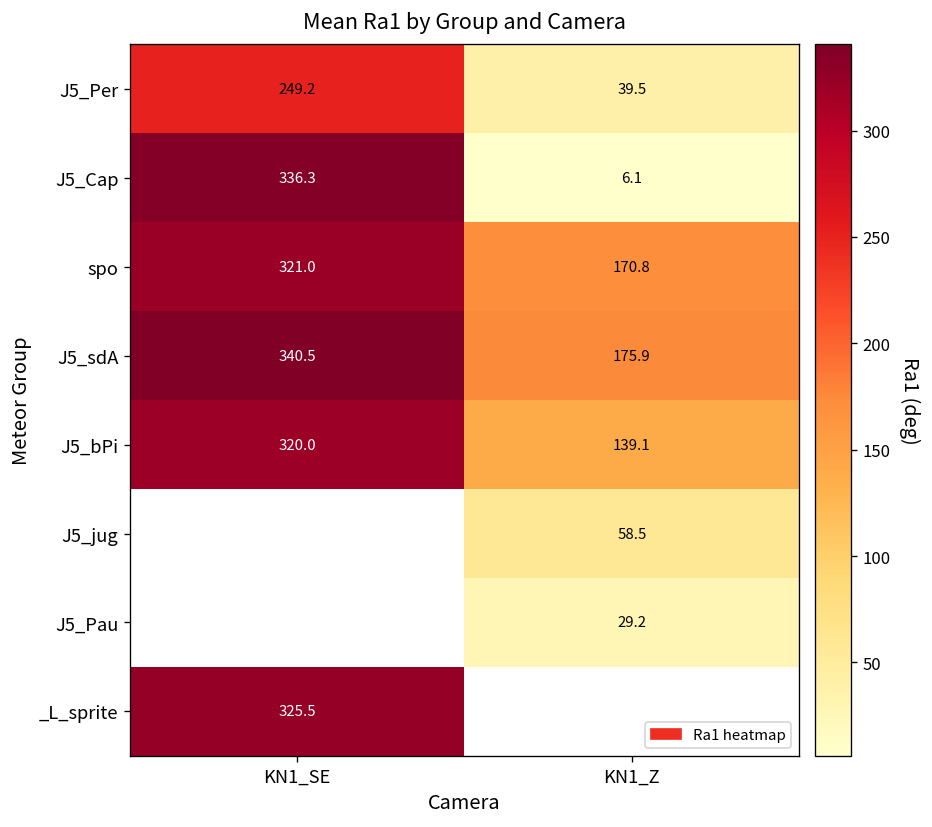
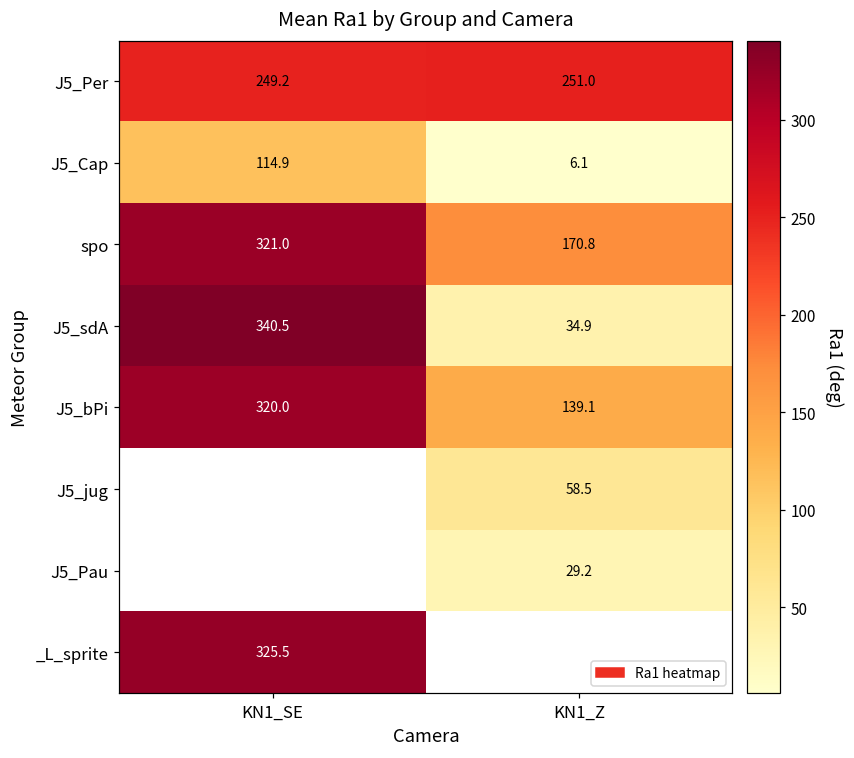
  {
    "J5_Per": {
      "KN1_SE": 249.2,
-     "KN1_Z": 39.5
+     "KN1_Z": 251.0
    },
    "J5_Cap": {
-     "KN1_SE": 336.3,
+     "KN1_SE": 114.9,
      "KN1_Z": 6.1
    },
    "spo": {
      "KN1_SE": 321.0,
      "KN1_Z": 170.8
    },
    "J5_sdA": {
      "KN1_SE": 340.5,
-     "KN1_Z": 175.9
+     "KN1_Z": 34.9
    },
    "J5_bPi": {
      "KN1_SE": 320.0,
      "KN1_Z": 139.1
    },
    "J5_jug": {
      "KN1_Z": 58.5
    },
    "J5_Pau": {
      "KN1_Z": 29.2
    },
    "_L_sprite": {
      "KN1_SE": 325.5
    }
  }
